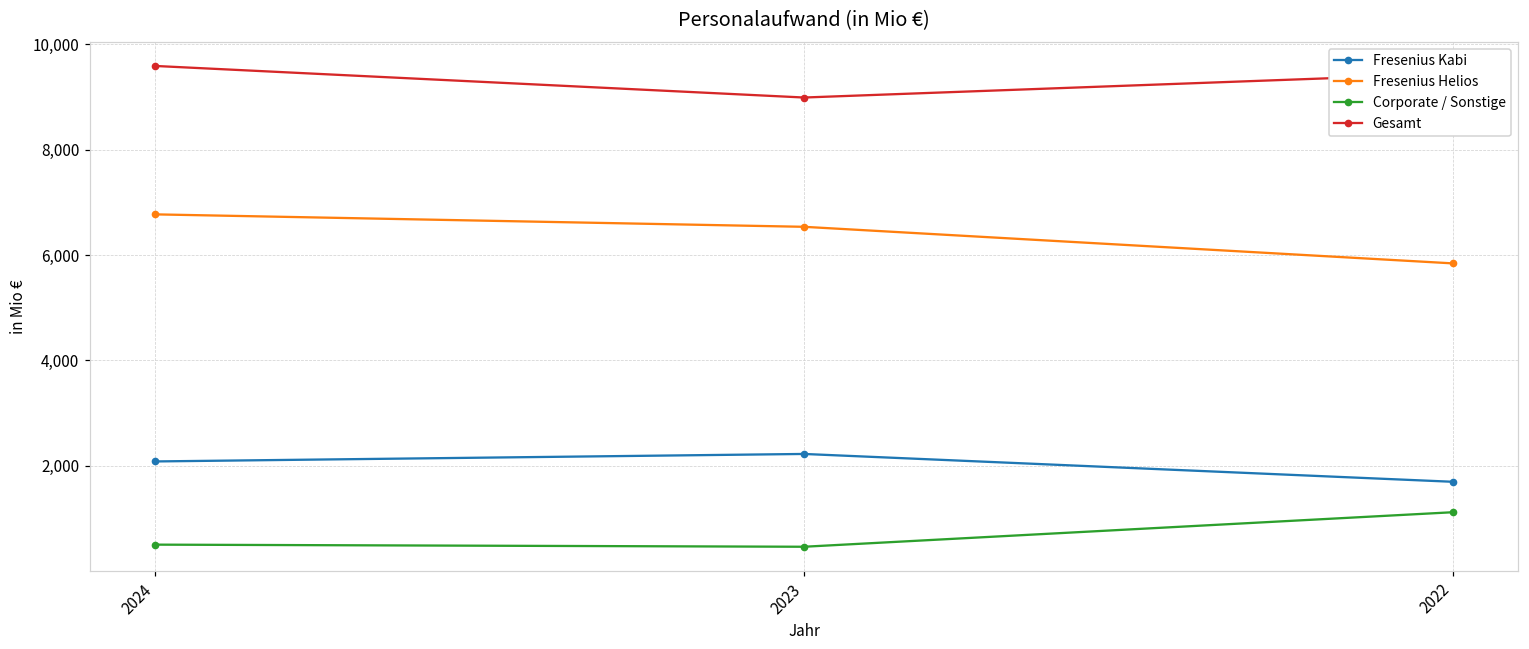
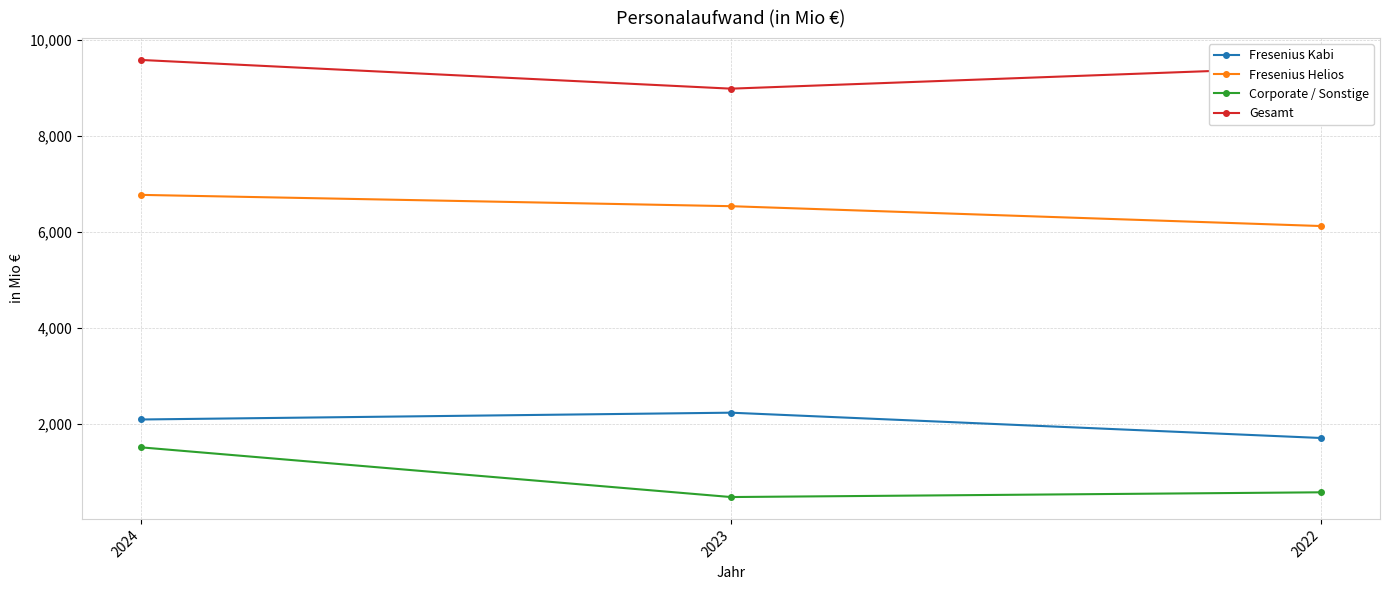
  {
    "Fresenius Kabi": {
      "2024": "2,100",
      "2023": "2,200",
      "2022": "1,700"
    },
    "Fresenius Helios": {
      "2024": "6,800",
      "2023": "6,500",
-     "2022": "5,800"
+     "2022": "6,100"
    },
    "Corporate / Sonstige": {
-     "2024": "500",
+     "2024": "1,500",
      "2023": "500",
-     "2022": "1,100"
+     "2022": "600"
    },
    "Gesamt": {
      "2024": "9,600",
      "2023": "9,000"
    }
  }
